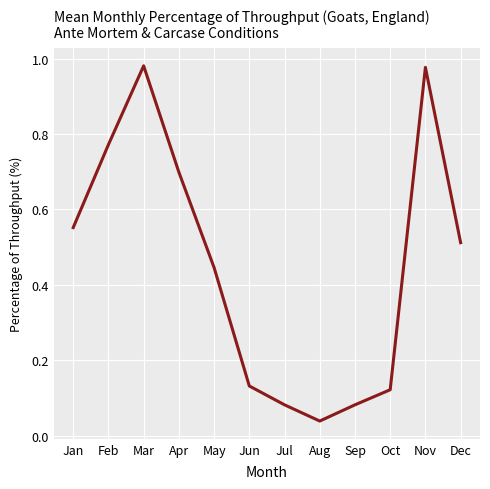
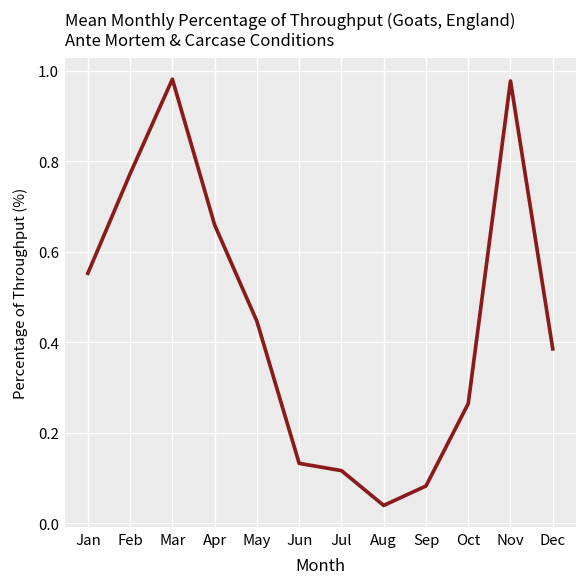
  {
    "Jan": 0.55,
    "Feb": 0.77,
    "Mar": 0.98,
-   "Apr": 0.70,
+   "Apr": 0.66,
    "May": 0.45,
    "Jun": 0.13,
-   "Jul": 0.08,
+   "Jul": 0.12,
    "Aug": 0.04,
    "Sep": 0.08,
-   "Oct": 0.12,
+   "Oct": 0.26,
    "Nov": 0.98,
-   "Dec": 0.51
+   "Dec": 0.39
  }
